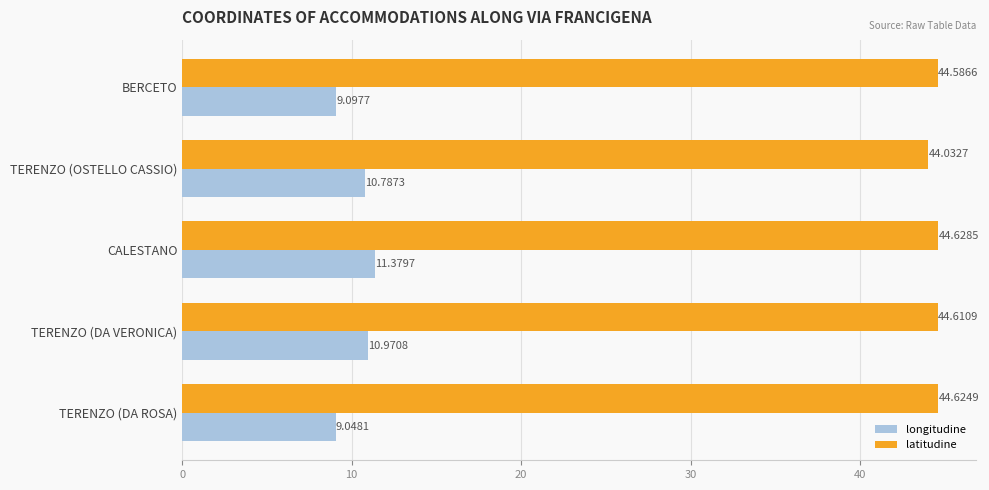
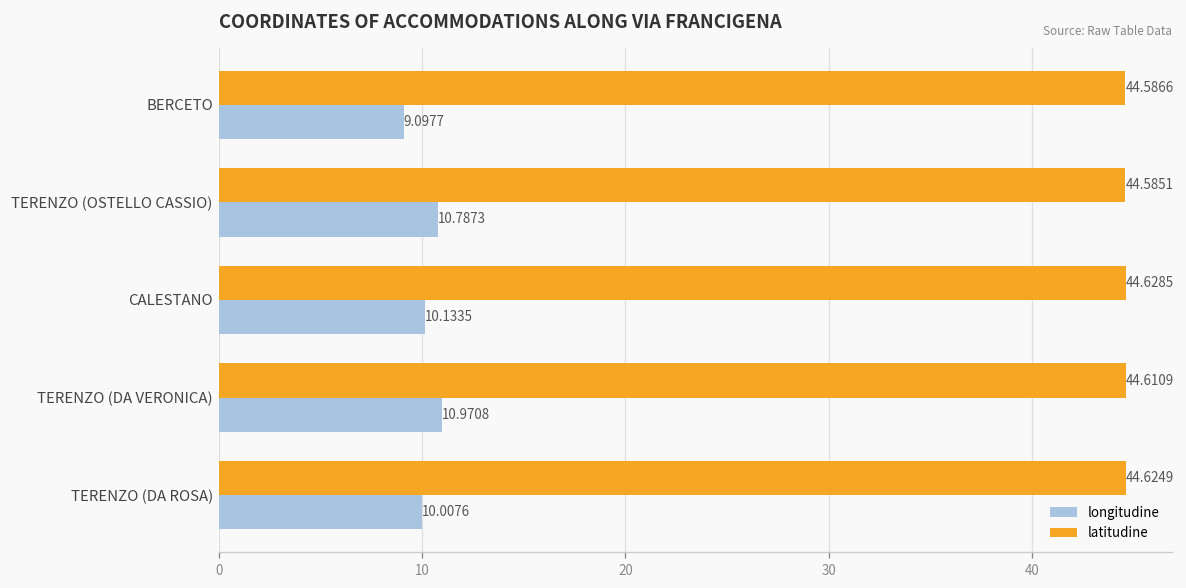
  {
    "longitudine": {
      "BERCETO": 9.0977,
      "TERENZO (OSTELLO CASSIO)": 10.7873,
-     "CALESTANO": 11.3797,
+     "CALESTANO": 10.1335,
      "TERENZO (DA VERONICA)": 10.9708,
-     "TERENZO (DA ROSA)": 9.0481
+     "TERENZO (DA ROSA)": 10.0076
    },
    "latitudine": {
      "BERCETO": 44.5866,
-     "TERENZO (OSTELLO CASSIO)": 44.0327,
+     "TERENZO (OSTELLO CASSIO)": 44.5851,
      "CALESTANO": 44.6285,
      "TERENZO (DA VERONICA)": 44.6109,
      "TERENZO (DA ROSA)": 44.6249
    }
  }
